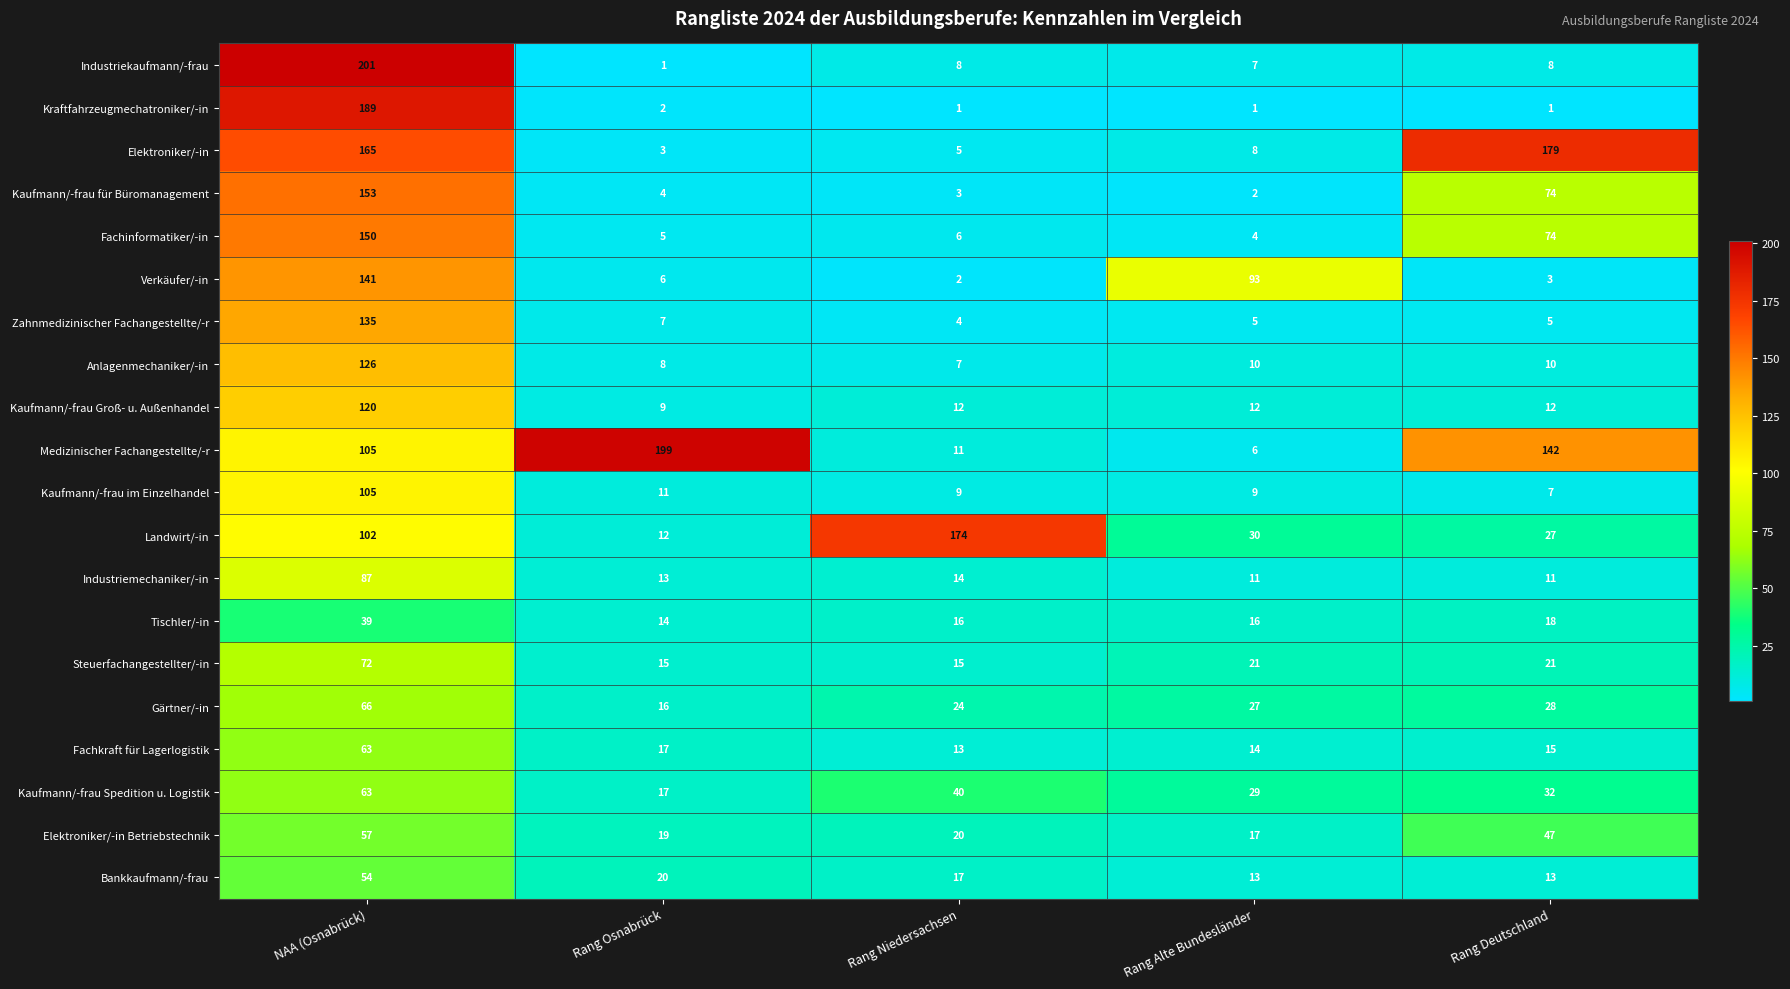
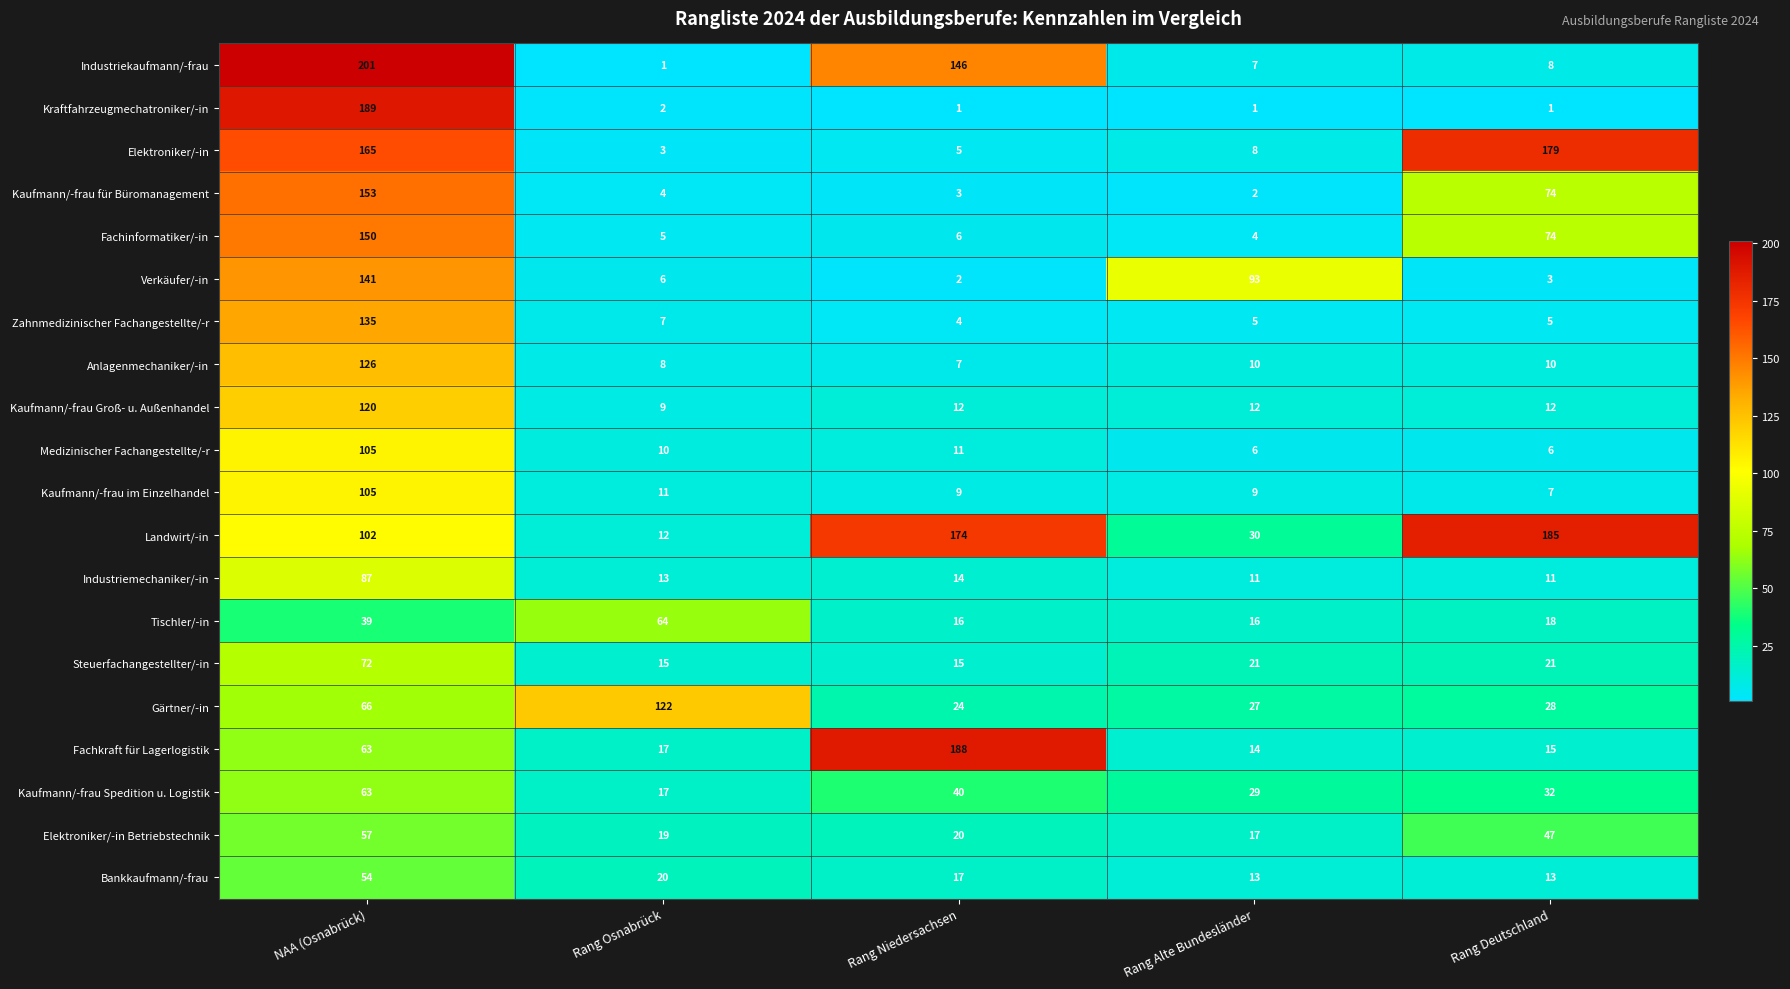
  {
    "Industriekaufmann/-frau": {
      "NAA (Osnabrück)": 201,
      "Rang Osnabrück": 1,
-     "Rang Niedersachsen": 8,
+     "Rang Niedersachsen": 146,
      "Rang Alte Bundesländer": 7,
      "Rang Deutschland": 8
    },
    "Kraftfahrzeugmechatroniker/-in": {
      "NAA (Osnabrück)": 189,
      "Rang Osnabrück": 2,
      "Rang Niedersachsen": 1,
      "Rang Alte Bundesländer": 1,
      "Rang Deutschland": 1
    },
    "Elektroniker/-in": {
      "NAA (Osnabrück)": 165,
      "Rang Osnabrück": 3,
      "Rang Niedersachsen": 5,
      "Rang Alte Bundesländer": 8,
      "Rang Deutschland": 179
    },
    "Kaufmann/-frau für Büromanagement": {
      "NAA (Osnabrück)": 153,
      "Rang Osnabrück": 4,
      "Rang Niedersachsen": 3,
      "Rang Alte Bundesländer": 2,
      "Rang Deutschland": 74
    },
    "Fachinformatiker/-in": {
      "NAA (Osnabrück)": 150,
      "Rang Osnabrück": 5,
      "Rang Niedersachsen": 6,
      "Rang Alte Bundesländer": 4,
      "Rang Deutschland": 74
    },
    "Verkäufer/-in": {
      "NAA (Osnabrück)": 141,
      "Rang Osnabrück": 6,
      "Rang Niedersachsen": 2,
      "Rang Alte Bundesländer": 93,
      "Rang Deutschland": 3
    },
    "Zahnmedizinischer Fachangestellte/-r": {
      "NAA (Osnabrück)": 135,
      "Rang Osnabrück": 7,
      "Rang Niedersachsen": 4,
      "Rang Alte Bundesländer": 5,
      "Rang Deutschland": 5
    },
    "Anlagenmechaniker/-in": {
      "NAA (Osnabrück)": 126,
      "Rang Osnabrück": 8,
      "Rang Niedersachsen": 7,
      "Rang Alte Bundesländer": 10,
      "Rang Deutschland": 10
    },
    "Kaufmann/-frau Groß- u. Außenhandel": {
      "NAA (Osnabrück)": 120,
      "Rang Osnabrück": 9,
      "Rang Niedersachsen": 12,
      "Rang Alte Bundesländer": 12,
      "Rang Deutschland": 12
    },
    "Medizinischer Fachangestellte/-r": {
      "NAA (Osnabrück)": 105,
-     "Rang Osnabrück": 199,
+     "Rang Osnabrück": 10,
      "Rang Niedersachsen": 11,
      "Rang Alte Bundesländer": 6,
-     "Rang Deutschland": 142
+     "Rang Deutschland": 6
    },
    "Kaufmann/-frau im Einzelhandel": {
      "NAA (Osnabrück)": 105,
      "Rang Osnabrück": 11,
      "Rang Niedersachsen": 9,
      "Rang Alte Bundesländer": 9,
      "Rang Deutschland": 7
    },
    "Landwirt/-in": {
      "NAA (Osnabrück)": 102,
      "Rang Osnabrück": 12,
      "Rang Niedersachsen": 174,
      "Rang Alte Bundesländer": 30,
-     "Rang Deutschland": 27
+     "Rang Deutschland": 185
    },
    "Industriemechaniker/-in": {
      "NAA (Osnabrück)": 87,
      "Rang Osnabrück": 13,
      "Rang Niedersachsen": 14,
      "Rang Alte Bundesländer": 11,
      "Rang Deutschland": 11
    },
    "Tischler/-in": {
      "NAA (Osnabrück)": 39,
-     "Rang Osnabrück": 14,
+     "Rang Osnabrück": 64,
      "Rang Niedersachsen": 16,
      "Rang Alte Bundesländer": 16,
      "Rang Deutschland": 18
    },
    "Steuerfachangestellter/-in": {
      "NAA (Osnabrück)": 72,
      "Rang Osnabrück": 15,
      "Rang Niedersachsen": 15,
      "Rang Alte Bundesländer": 21,
      "Rang Deutschland": 21
    },
    "Gärtner/-in": {
      "NAA (Osnabrück)": 66,
-     "Rang Osnabrück": 16,
+     "Rang Osnabrück": 122,
      "Rang Niedersachsen": 24,
      "Rang Alte Bundesländer": 27,
      "Rang Deutschland": 28
    },
    "Fachkraft für Lagerlogistik": {
      "NAA (Osnabrück)": 63,
      "Rang Osnabrück": 17,
-     "Rang Niedersachsen": 13,
+     "Rang Niedersachsen": 188,
      "Rang Alte Bundesländer": 14,
      "Rang Deutschland": 15
    },
    "Kaufmann/-frau Spedition u. Logistik": {
      "NAA (Osnabrück)": 63,
      "Rang Osnabrück": 17,
      "Rang Niedersachsen": 40,
      "Rang Alte Bundesländer": 29,
      "Rang Deutschland": 32
    },
    "Elektroniker/-in Betriebstechnik": {
      "NAA (Osnabrück)": 57,
      "Rang Osnabrück": 19,
      "Rang Niedersachsen": 20,
      "Rang Alte Bundesländer": 17,
      "Rang Deutschland": 47
    },
    "Bankkaufmann/-frau": {
      "NAA (Osnabrück)": 54,
      "Rang Osnabrück": 20,
      "Rang Niedersachsen": 17,
      "Rang Alte Bundesländer": 13,
      "Rang Deutschland": 13
    }
  }
